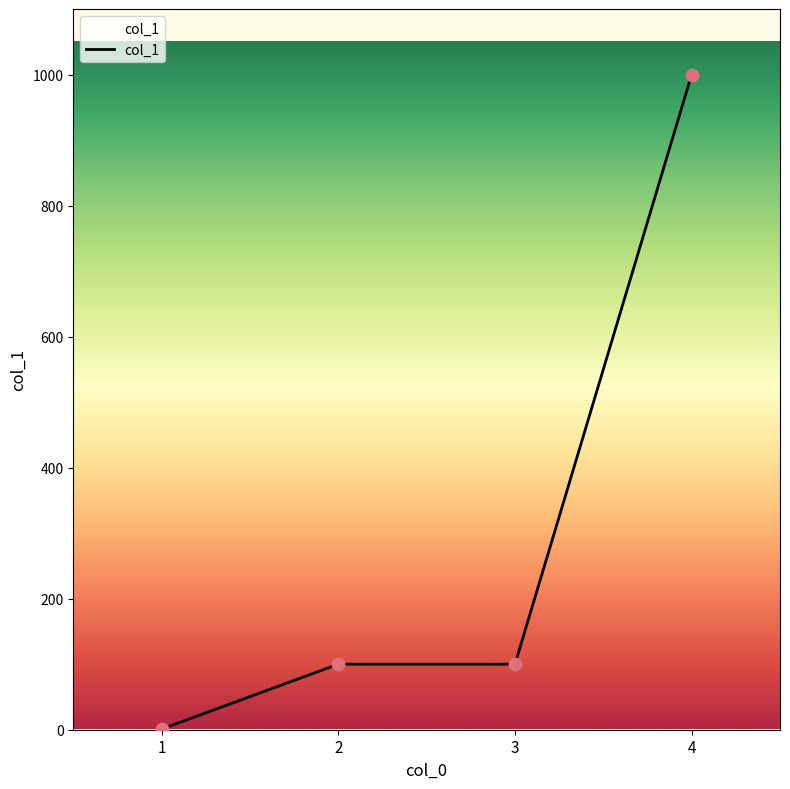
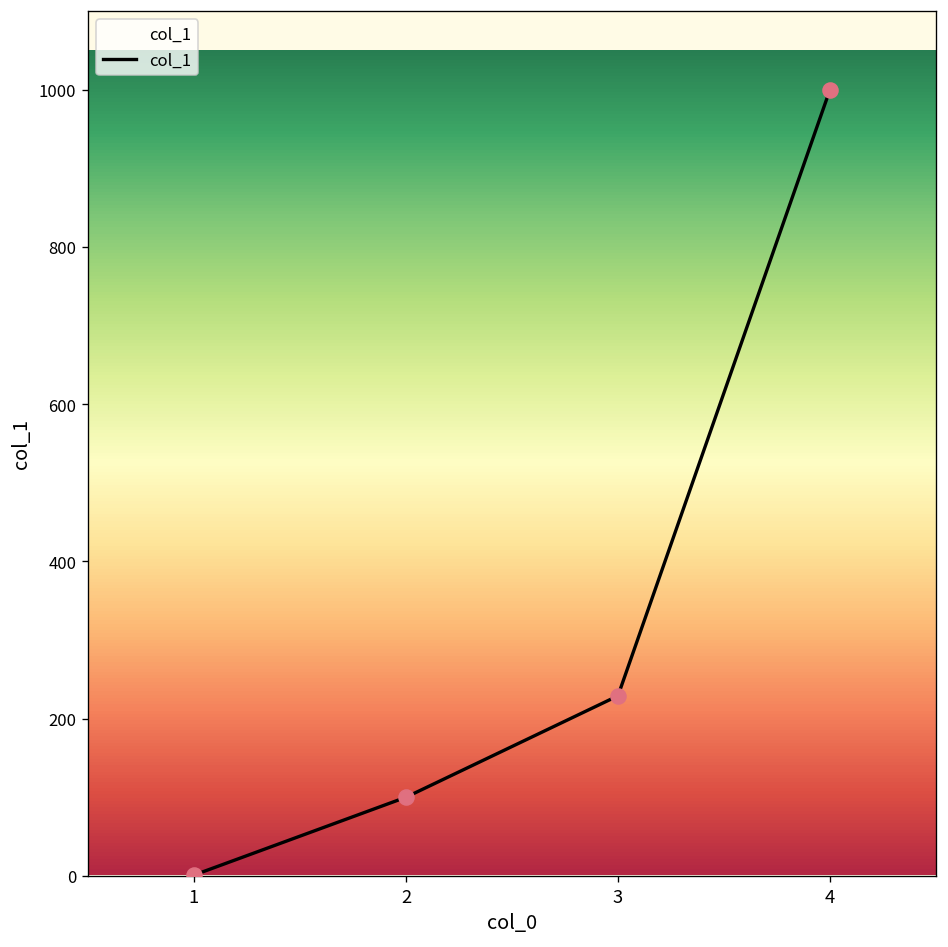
  {
    "1": 0,
    "2": 100,
-   "3": 100,
+   "3": 230,
    "4": 1000
  }
